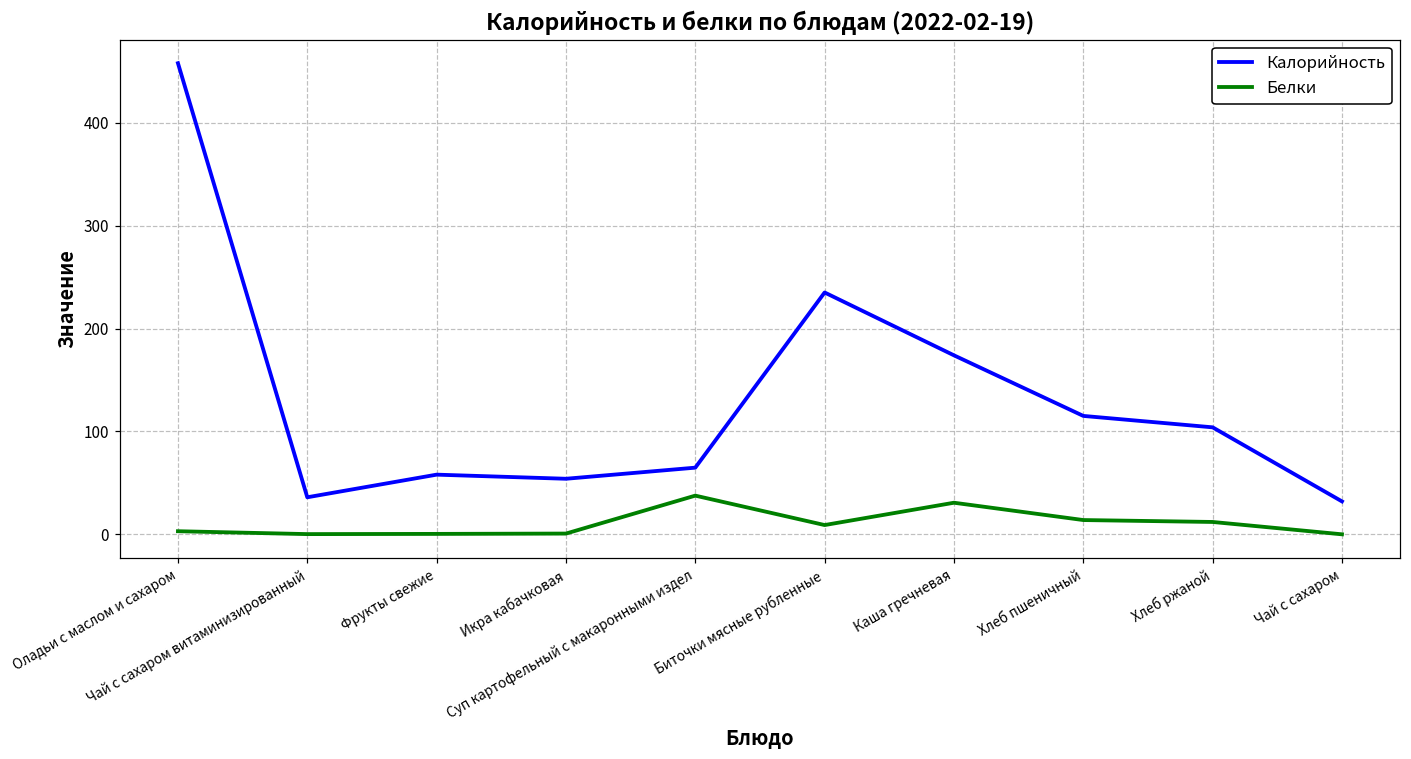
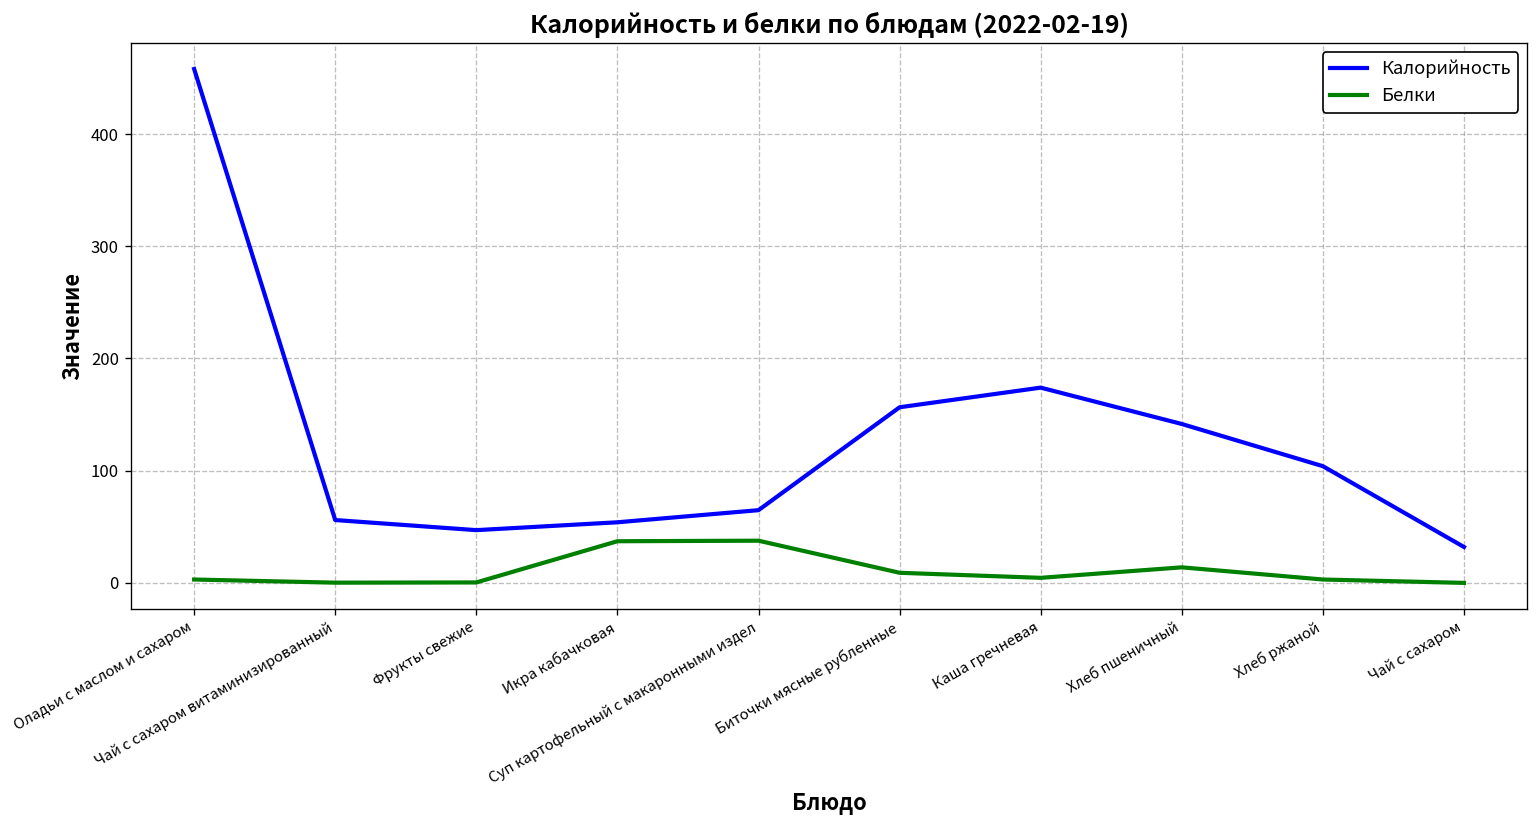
  {
    "Калорийность": {
      "Оладьи с маслом и сахаром": 460,
-     "Чай с сахаром витаминизированный": 40,
-     "Фрукты свежие": 60,
+     "Чай с сахаром витаминизированный": 60,
+     "Фрукты свежие": 50,
      "Икра кабачковая": 50,
      "Суп картофельный с макаронными издел": 60,
-     "Биточки мясные рубленные": 240,
+     "Биточки мясные рубленные": 160,
      "Каша гречневая": 170,
-     "Хлеб пшеничный": 120,
+     "Хлеб пшеничный": 140,
      "Хлеб ржаной": 100,
      "Чай с сахаром": 30
    },
    "Белки": {
      "Оладьи с маслом и сахаром": 0,
      "Чай с сахаром витаминизированный": 0,
      "Фрукты свежие": 0,
-     "Икра кабачковая": 0,
+     "Икра кабачковая": 40,
      "Суп картофельный с макаронными издел": 40,
      "Биточки мясные рубленные": 10,
-     "Каша гречневая": 30,
+     "Каша гречневая": 0,
      "Хлеб пшеничный": 10,
-     "Хлеб ржаной": 10,
+     "Хлеб ржаной": 0,
      "Чай с сахаром": 0
    }
  }
